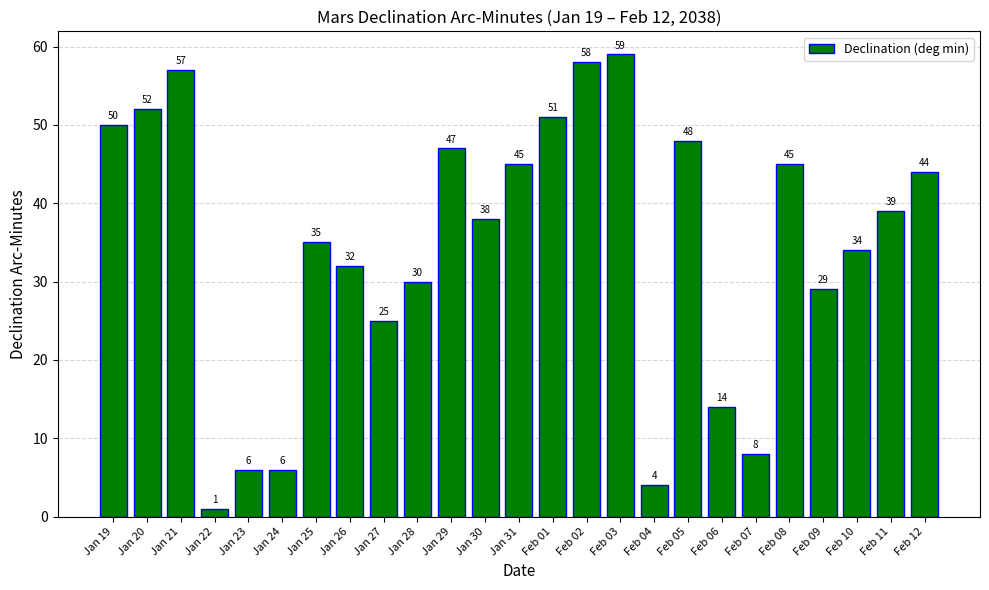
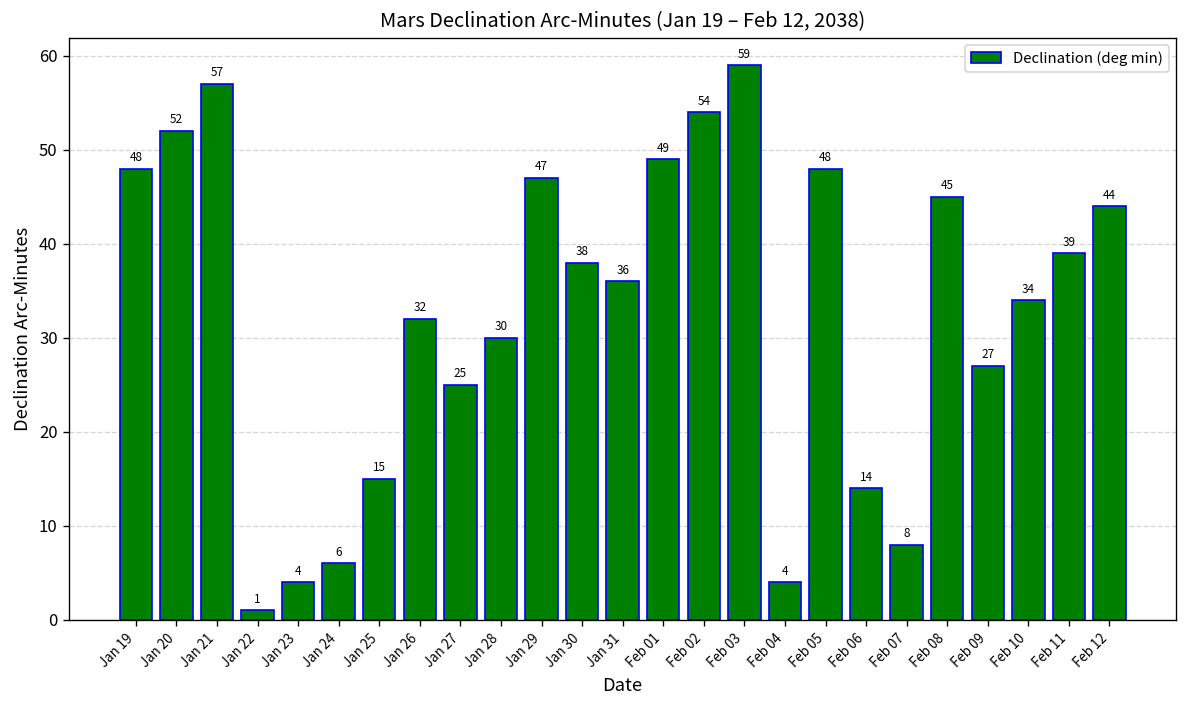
  {
-   "Jan 19": 50,
+   "Jan 19": 48,
    "Jan 20": 52,
    "Jan 21": 57,
    "Jan 22": 1,
-   "Jan 23": 6,
+   "Jan 23": 4,
    "Jan 24": 6,
-   "Jan 25": 35,
+   "Jan 25": 15,
    "Jan 26": 32,
    "Jan 27": 25,
    "Jan 28": 30,
    "Jan 29": 47,
    "Jan 30": 38,
-   "Jan 31": 45,
-   "Feb 01": 51,
-   "Feb 02": 58,
+   "Jan 31": 36,
+   "Feb 01": 49,
+   "Feb 02": 54,
    "Feb 03": 59,
    "Feb 04": 4,
    "Feb 05": 48,
    "Feb 06": 14,
    "Feb 07": 8,
    "Feb 08": 45,
-   "Feb 09": 29,
+   "Feb 09": 27,
    "Feb 10": 34,
    "Feb 11": 39,
    "Feb 12": 44
  }
